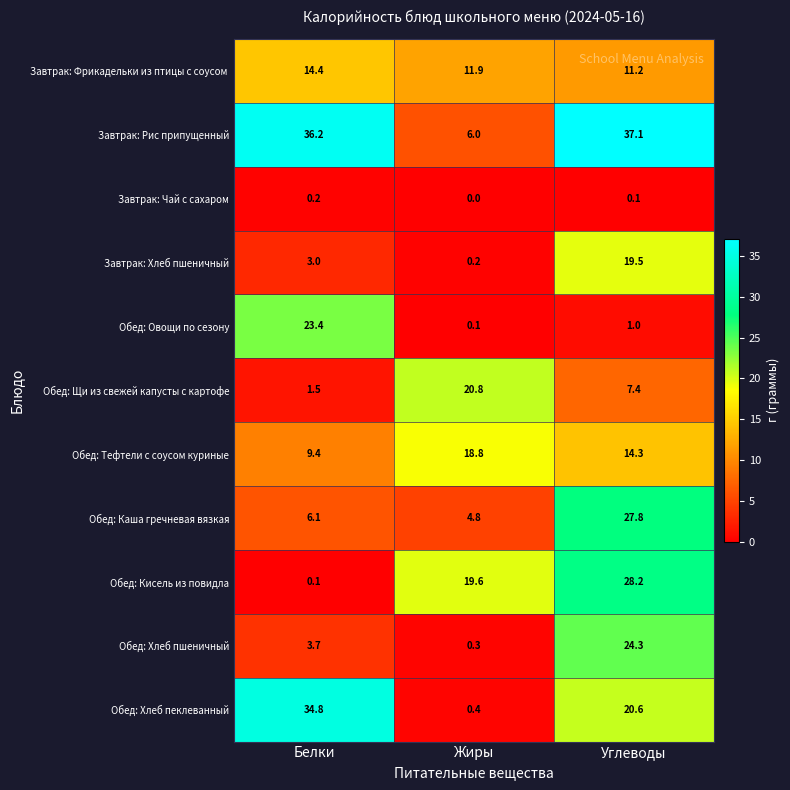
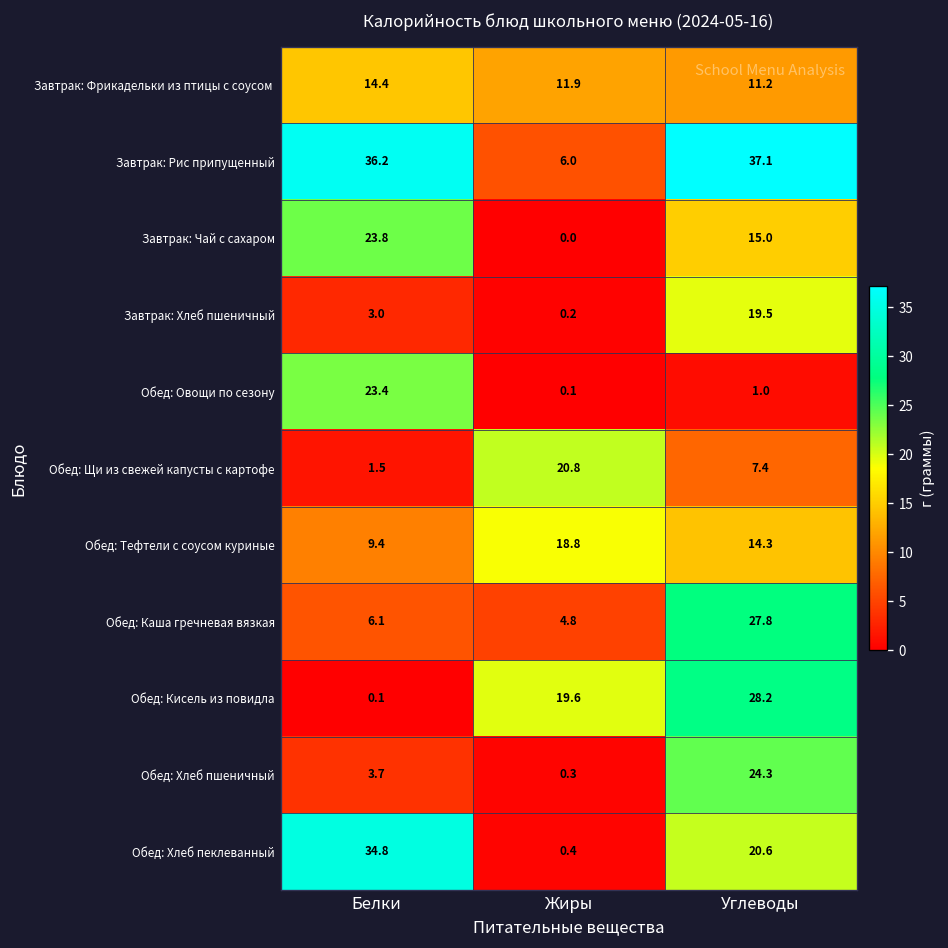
  {
    "Завтрак: Фрикадельки из птицы с соусом": {
      "Белки": 14.4,
      "Жиры": 11.9
    },
    "Завтрак: Рис припущенный": {
      "Белки": 36.2,
      "Жиры": 6.0,
      "Углеводы": 37.1
    },
    "Завтрак: Чай с сахаром": {
-     "Белки": 0.2,
+     "Белки": 23.8,
      "Жиры": 0.0,
-     "Углеводы": 0.1
+     "Углеводы": 15.0
    },
    "Завтрак: Хлеб пшеничный": {
      "Белки": 3.0,
      "Жиры": 0.2,
      "Углеводы": 19.5
    },
    "Обед: Овощи по сезону": {
      "Белки": 23.4,
      "Жиры": 0.1,
      "Углеводы": 1.0
    },
    "Обед: Щи из свежей капусты с картофе": {
      "Белки": 1.5,
      "Жиры": 20.8,
      "Углеводы": 7.4
    },
    "Обед: Тефтели с соусом куриные": {
      "Белки": 9.4,
      "Жиры": 18.8,
      "Углеводы": 14.3
    },
    "Обед: Каша гречневая вязкая": {
      "Белки": 6.1,
      "Жиры": 4.8,
      "Углеводы": 27.8
    },
    "Обед: Кисель из повидла": {
      "Белки": 0.1,
      "Жиры": 19.6,
      "Углеводы": 28.2
    },
    "Обед: Хлеб пшеничный": {
      "Белки": 3.7,
      "Жиры": 0.3,
      "Углеводы": 24.3
    },
    "Обед: Хлеб пеклеванный": {
      "Белки": 34.8,
      "Жиры": 0.4,
      "Углеводы": 20.6
    }
  }
